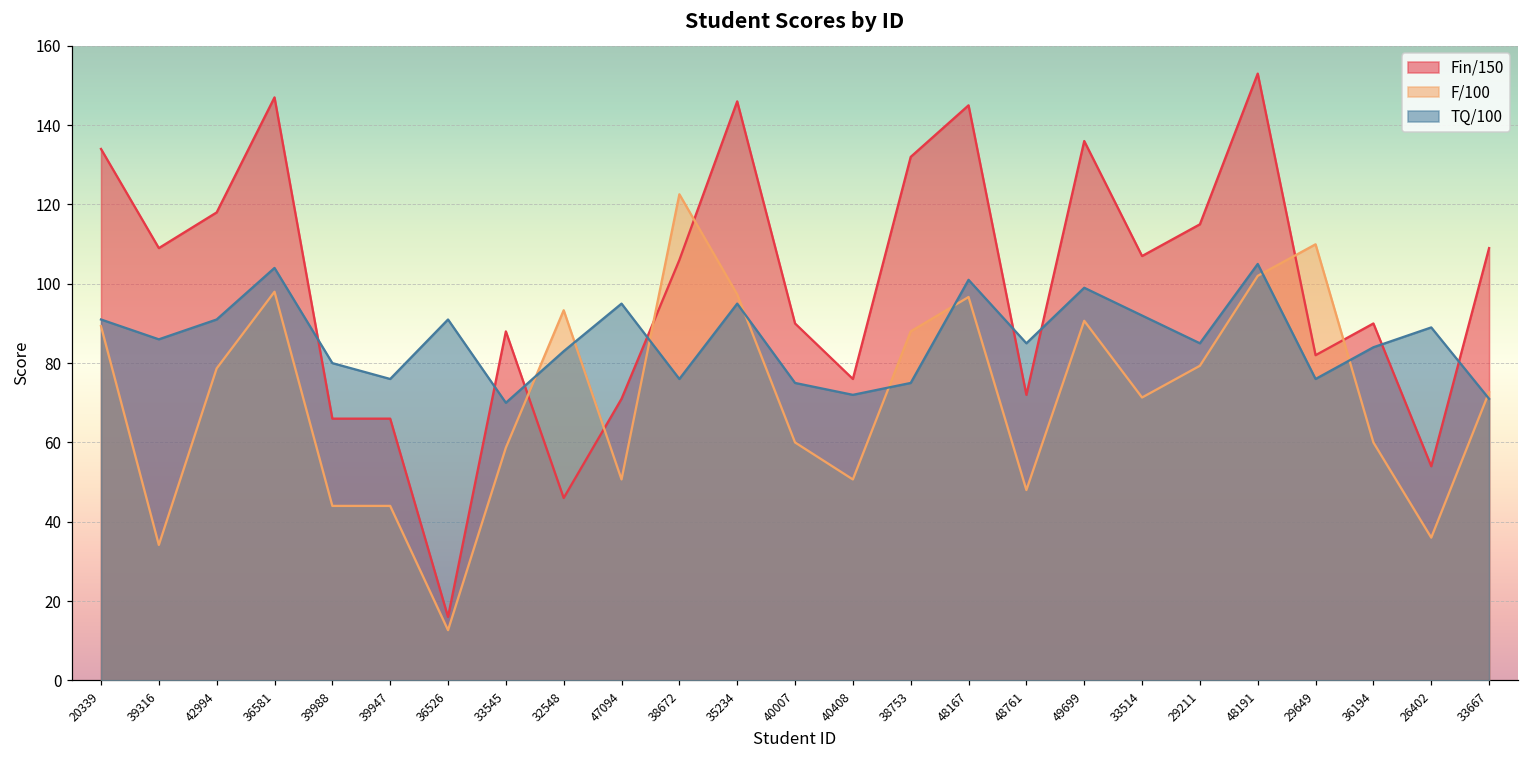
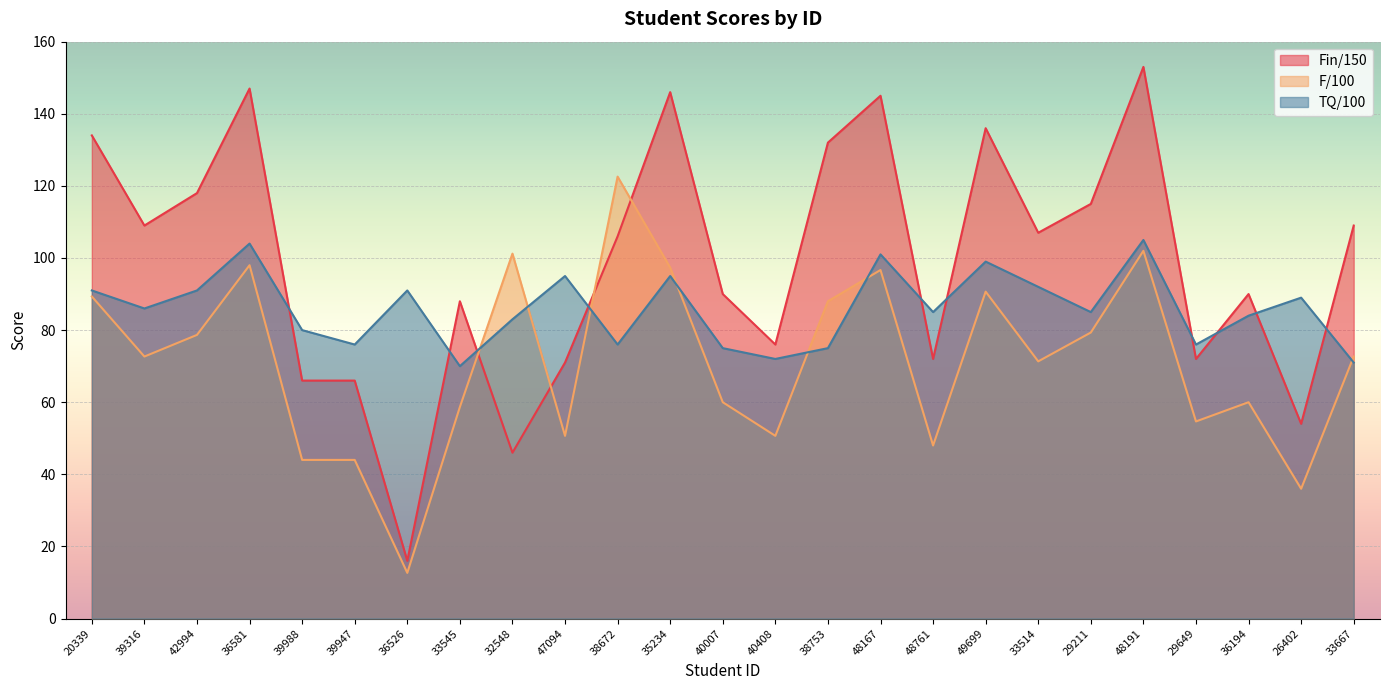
  {
    "Fin/150": {
      "20339": 134,
      "39316": 109,
      "42994": 118,
      "36581": 147,
      "39988": 66,
      "39947": 66,
      "36526": 16,
      "33545": 88,
      "32548": 46,
      "47094": 71,
      "38672": 106,
      "35234": 146,
      "40007": 90,
      "40408": 76,
      "38753": 132,
      "48167": 145,
      "48761": 72,
      "49699": 136,
      "33514": 107,
      "29211": 115,
      "48191": 153,
-     "29649": 82,
+     "29649": 72,
      "36194": 90,
      "26402": 54,
      "33667": 109
    },
    "F/100": {
      "20339": 89,
-     "39316": 34,
+     "39316": 73,
      "42994": 79,
      "36581": 98,
      "39988": 44,
      "39947": 44,
      "36526": 13,
      "33545": 59,
-     "32548": 93,
+     "32548": 101,
      "47094": 51,
      "38672": 123,
      "35234": 97,
      "40007": 60,
      "40408": 51,
      "38753": 88,
      "48167": 97,
      "48761": 48,
      "49699": 91,
      "33514": 71,
      "29211": 79,
      "48191": 102,
-     "29649": 110,
+     "29649": 55,
      "36194": 60,
      "26402": 36,
      "33667": 73
    },
    "TQ/100": {
      "20339": 91,
      "39316": 86,
      "42994": 91,
      "36581": 104,
      "39988": 80,
      "39947": 76,
      "36526": 91,
      "33545": 70,
      "32548": 83,
      "47094": 95,
      "38672": 76,
      "35234": 95,
      "40007": 75,
      "40408": 72,
      "38753": 75,
      "48167": 101,
      "48761": 85,
      "49699": 99,
      "33514": 92,
      "29211": 85,
      "48191": 105,
      "29649": 76,
      "36194": 84,
      "26402": 89,
      "33667": 71
    }
  }
